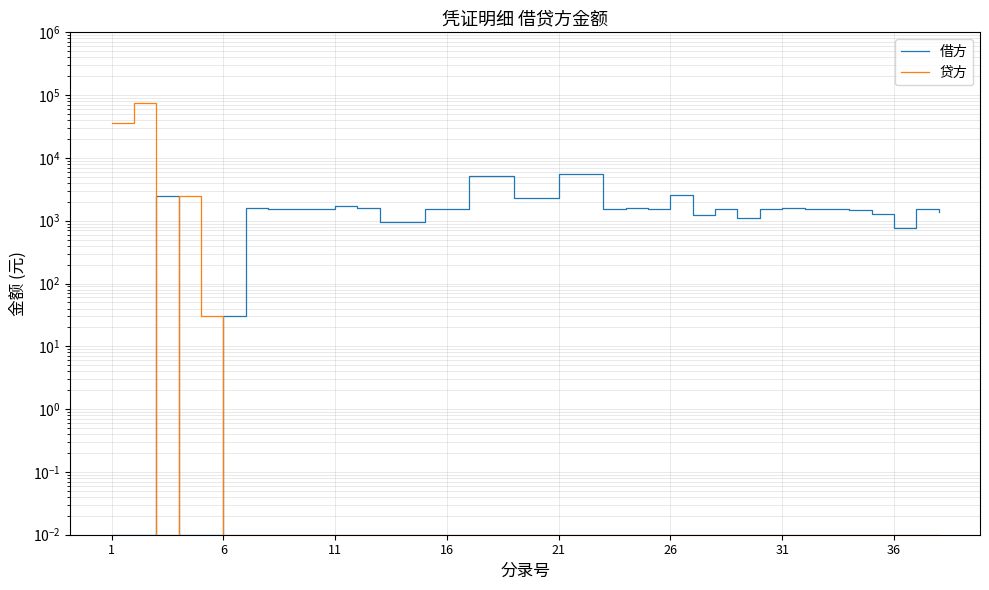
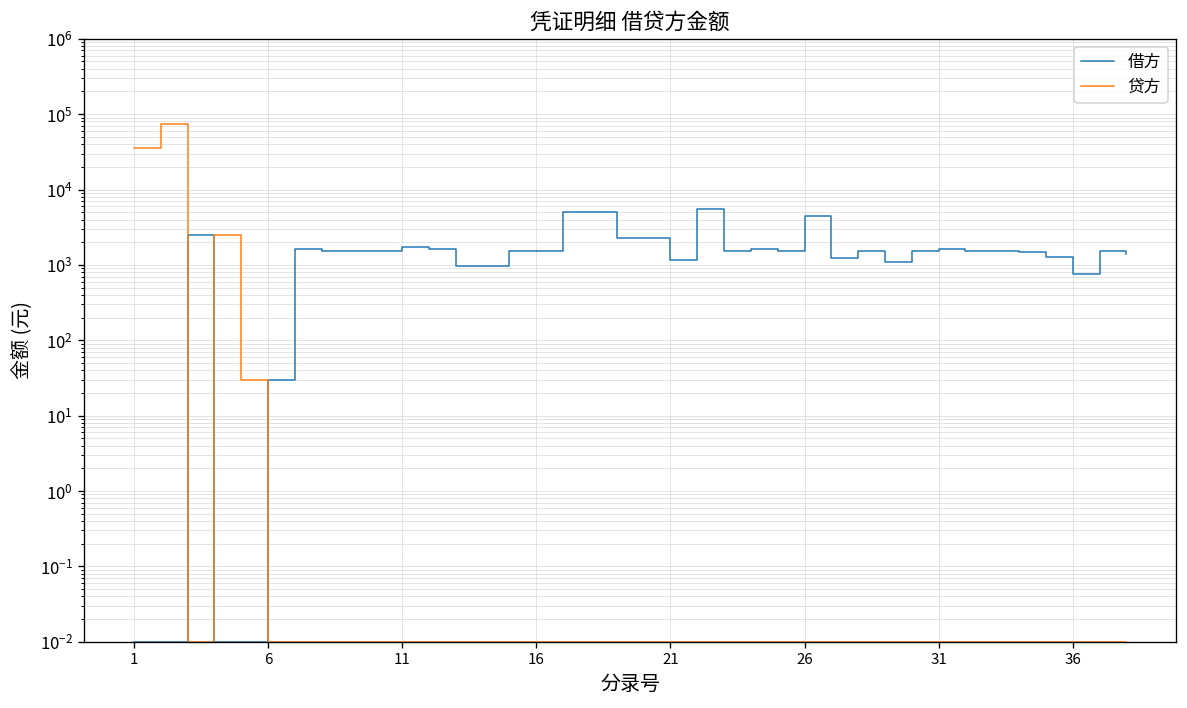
  {
    "借方": {
      "1": 0.010,
      "6": 30,
      "11": 1700,
      "16": 1500,
-     "21": 5000,
-     "26": 2500,
+     "21": 1200,
+     "26": 4000,
      "31": 1600,
      "36": 800
    },
    "贷方": {
      "1": 40000,
      "6": 0.010,
      "11": 0.010,
      "16": 0.010,
      "21": 0.010,
      "26": 0.010,
      "31": 0.010,
      "36": 0.010
    }
  }
